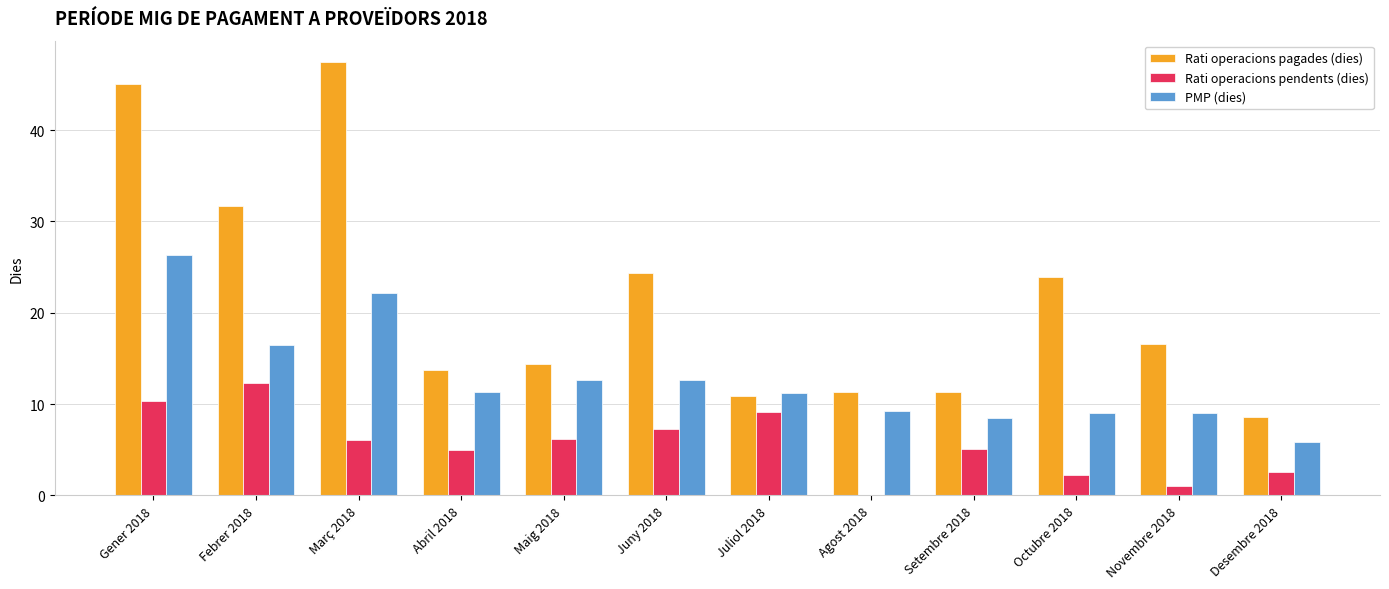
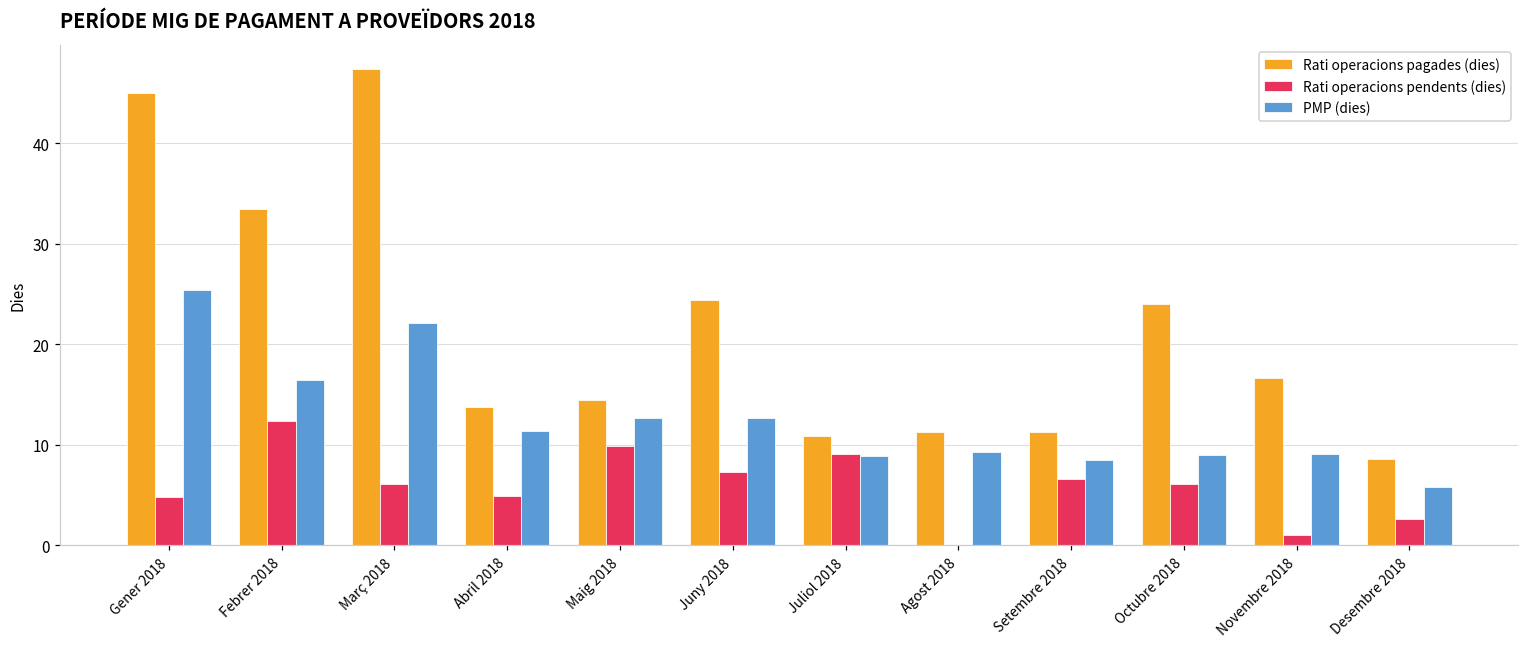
  {
    "Rati operacions pagades (dies)": {
      "Gener 2018": 45,
-     "Febrer 2018": 32,
+     "Febrer 2018": 33,
      "Març 2018": 47,
      "Abril 2018": 14,
      "Maig 2018": 14,
      "Juny 2018": 24,
      "Juliol 2018": 11,
      "Agost 2018": 11,
      "Setembre 2018": 11,
      "Octubre 2018": 24,
      "Novembre 2018": 17,
      "Desembre 2018": 9
    },
    "Rati operacions pendents (dies)": {
-     "Gener 2018": 10,
+     "Gener 2018": 5,
      "Febrer 2018": 12,
      "Març 2018": 6,
      "Abril 2018": 5,
-     "Maig 2018": 6,
+     "Maig 2018": 10,
      "Juny 2018": 7,
      "Juliol 2018": 9,
      "Agost 2018": 0,
-     "Setembre 2018": 5,
-     "Octubre 2018": 2,
+     "Setembre 2018": 7,
+     "Octubre 2018": 6,
      "Novembre 2018": 1,
      "Desembre 2018": 3
    },
    "PMP (dies)": {
-     "Gener 2018": 26,
+     "Gener 2018": 25,
      "Febrer 2018": 16,
      "Març 2018": 22,
      "Abril 2018": 11,
      "Maig 2018": 13,
      "Juny 2018": 13,
-     "Juliol 2018": 11,
+     "Juliol 2018": 9,
      "Agost 2018": 9,
      "Setembre 2018": 9,
      "Octubre 2018": 9,
      "Novembre 2018": 9,
      "Desembre 2018": 6
    }
  }
